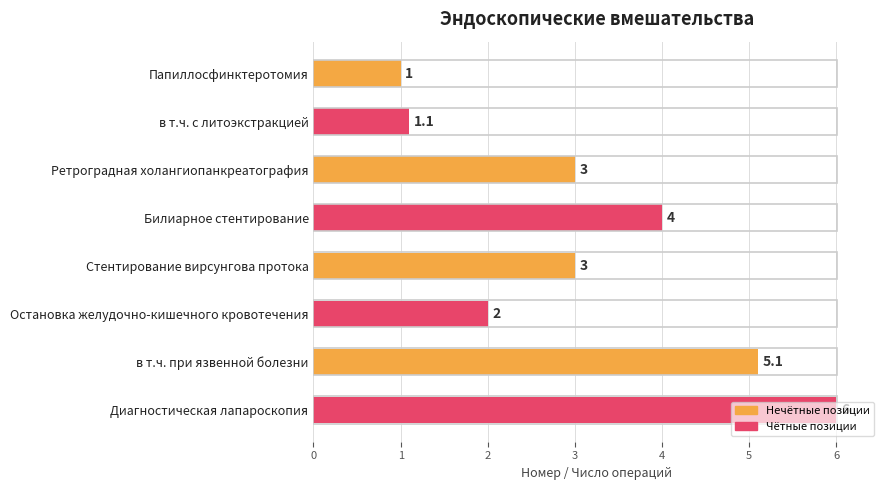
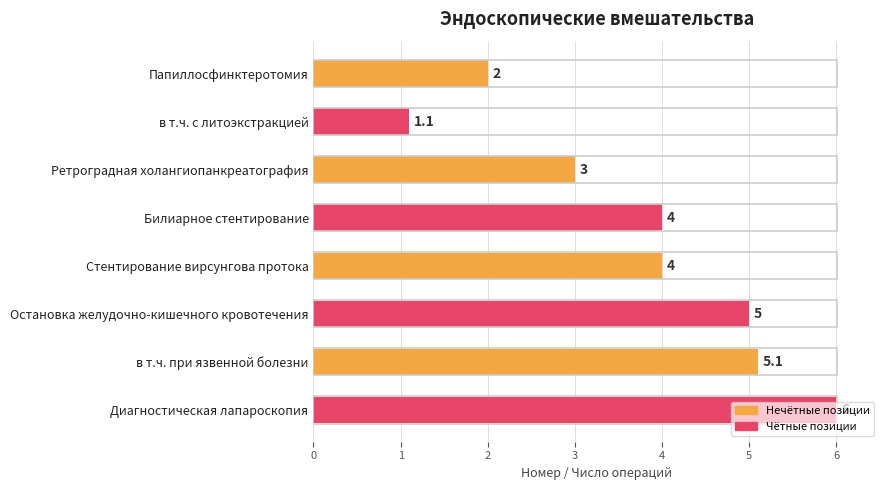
  {
-   "Папиллосфинктеротомия": 1,
+   "Папиллосфинктеротомия": 2,
    "в т.ч. с литоэкстракцией": 1.1,
    "Ретроградная холангиопанкреатография": 3,
    "Билиарное стентирование": 4,
-   "Стентирование вирсунгова протока": 3,
-   "Остановка желудочно-кишечного кровотечения": 2,
+   "Стентирование вирсунгова протока": 4,
+   "Остановка желудочно-кишечного кровотечения": 5,
    "в т.ч. при язвенной болезни": 5.1
  }
